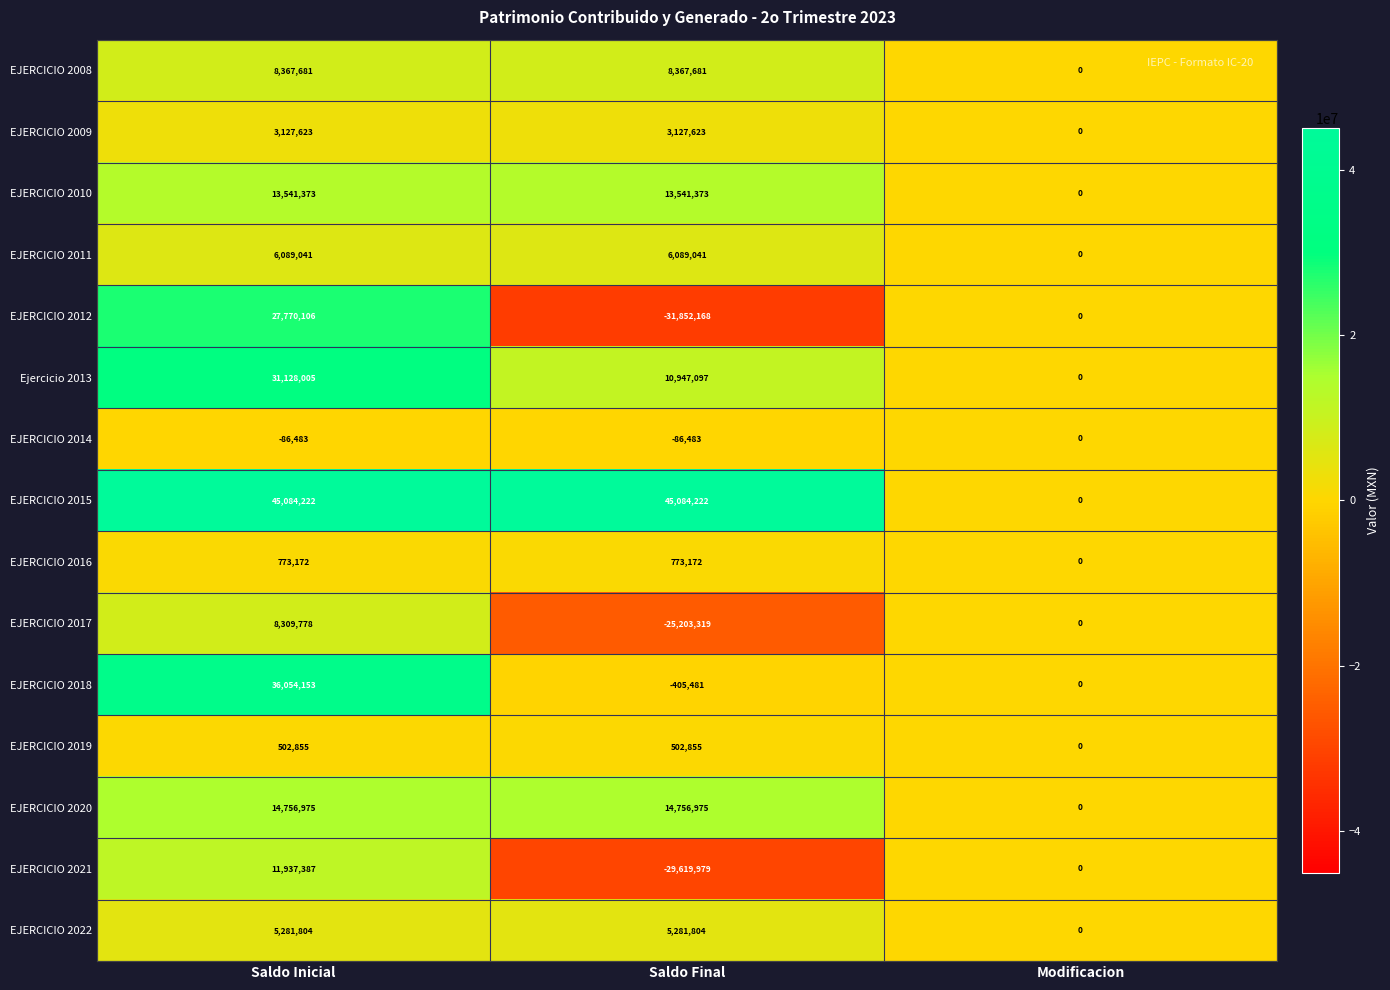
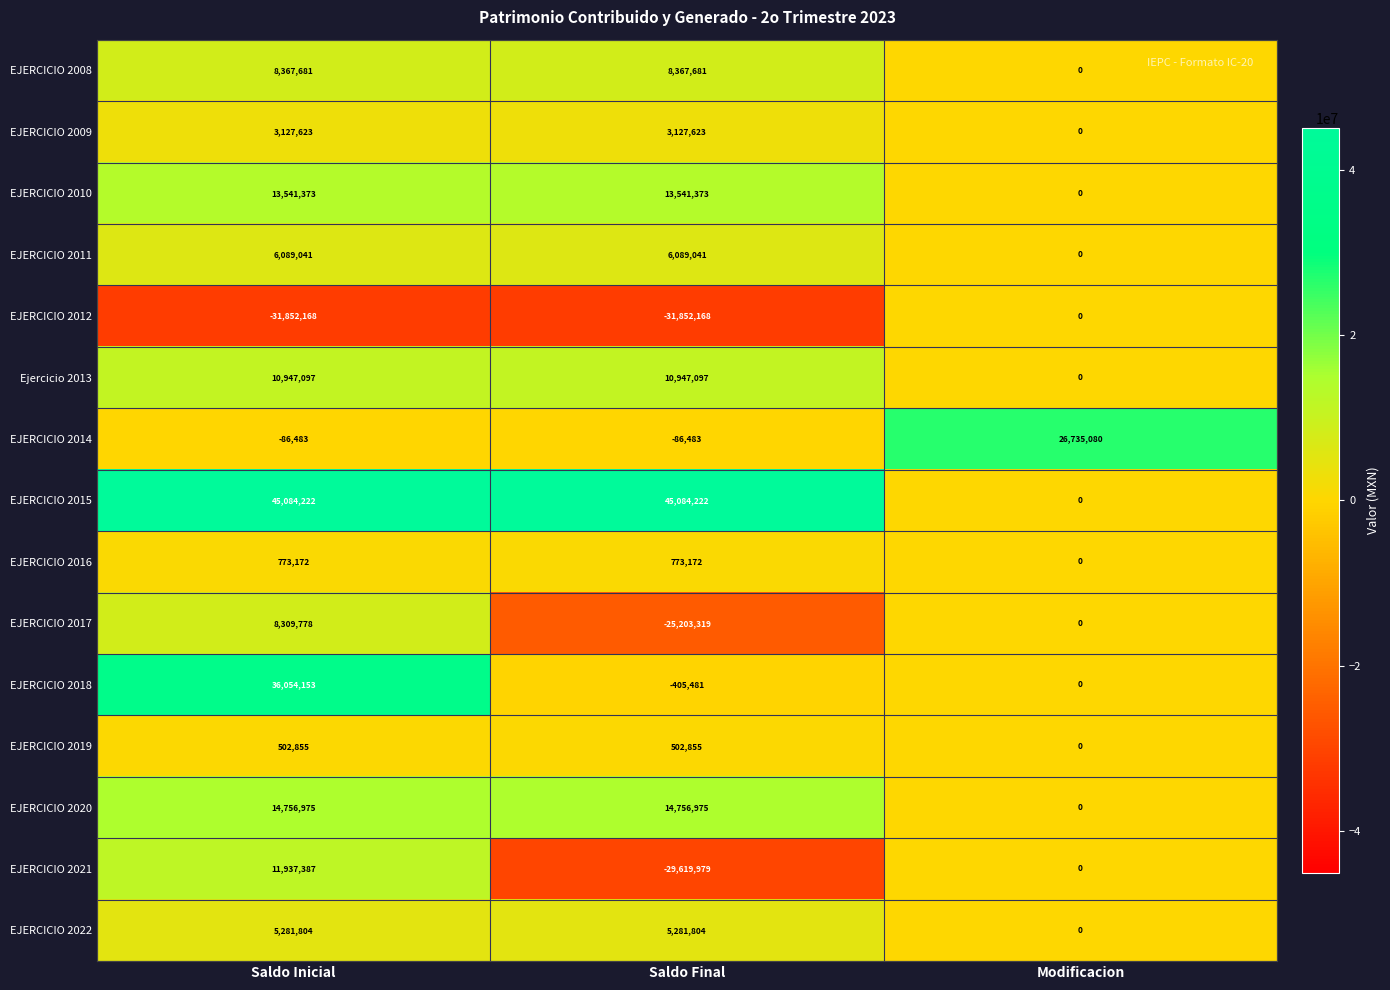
  {
    "EJERCICIO 2008": {
      "Saldo Inicial": "8,367,681",
      "Saldo Final": "8,367,681"
    },
    "EJERCICIO 2009": {
      "Saldo Inicial": "3,127,623",
      "Saldo Final": "3,127,623",
      "Modificacion": "0"
    },
    "EJERCICIO 2010": {
      "Saldo Inicial": "13,541,373",
      "Saldo Final": "13,541,373",
      "Modificacion": "0"
    },
    "EJERCICIO 2011": {
      "Saldo Inicial": "6,089,041",
      "Saldo Final": "6,089,041",
      "Modificacion": "0"
    },
    "EJERCICIO 2012": {
-     "Saldo Inicial": "27,770,106",
+     "Saldo Inicial": "-31,852,168",
      "Saldo Final": "-31,852,168",
      "Modificacion": "0"
    },
    "Ejercicio 2013": {
-     "Saldo Inicial": "31,128,005",
+     "Saldo Inicial": "10,947,097",
      "Saldo Final": "10,947,097",
      "Modificacion": "0"
    },
    "EJERCICIO 2014": {
      "Saldo Inicial": "-86,483",
      "Saldo Final": "-86,483",
-     "Modificacion": "0"
+     "Modificacion": "26,735,080"
    },
    "EJERCICIO 2015": {
      "Saldo Inicial": "45,084,222",
      "Saldo Final": "45,084,222",
      "Modificacion": "0"
    },
    "EJERCICIO 2016": {
      "Saldo Inicial": "773,172",
      "Saldo Final": "773,172",
      "Modificacion": "0"
    },
    "EJERCICIO 2017": {
      "Saldo Inicial": "8,309,778",
      "Saldo Final": "-25,203,319",
      "Modificacion": "0"
    },
    "EJERCICIO 2018": {
      "Saldo Inicial": "36,054,153",
      "Saldo Final": "-405,481",
      "Modificacion": "0"
    },
    "EJERCICIO 2019": {
      "Saldo Inicial": "502,855",
      "Saldo Final": "502,855",
      "Modificacion": "0"
    },
    "EJERCICIO 2020": {
      "Saldo Inicial": "14,756,975",
      "Saldo Final": "14,756,975",
      "Modificacion": "0"
    },
    "EJERCICIO 2021": {
      "Saldo Inicial": "11,937,387",
      "Saldo Final": "-29,619,979",
      "Modificacion": "0"
    },
    "EJERCICIO 2022": {
      "Saldo Inicial": "5,281,804",
      "Saldo Final": "5,281,804",
      "Modificacion": "0"
    }
  }
